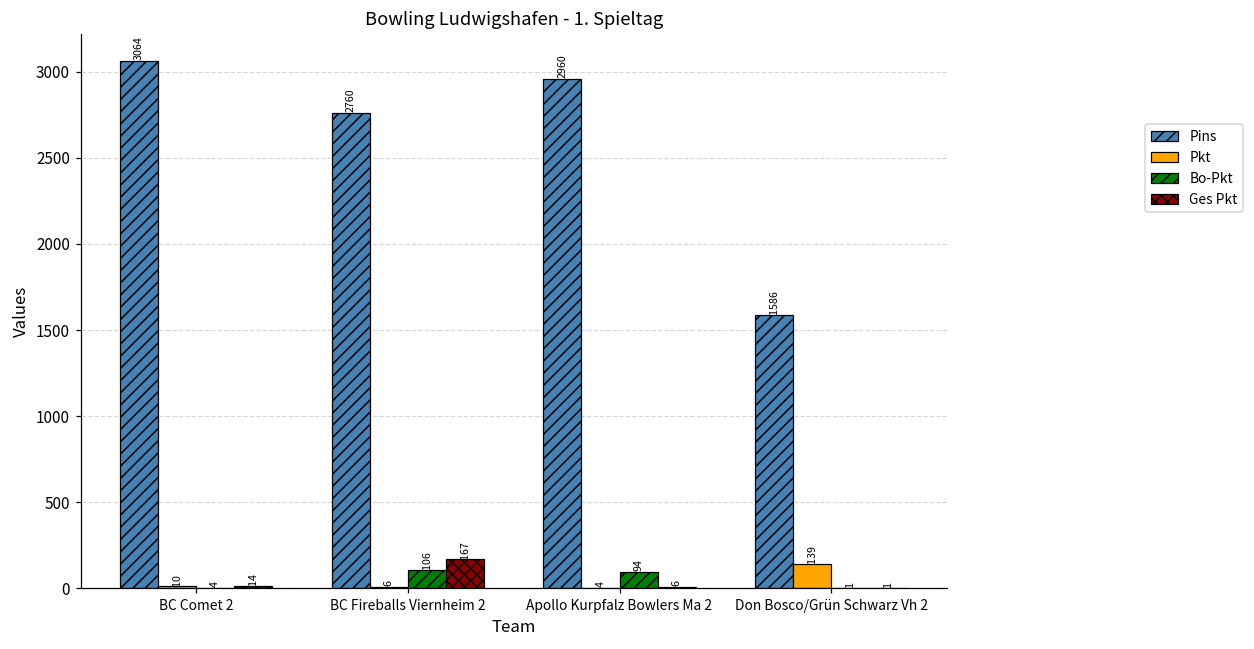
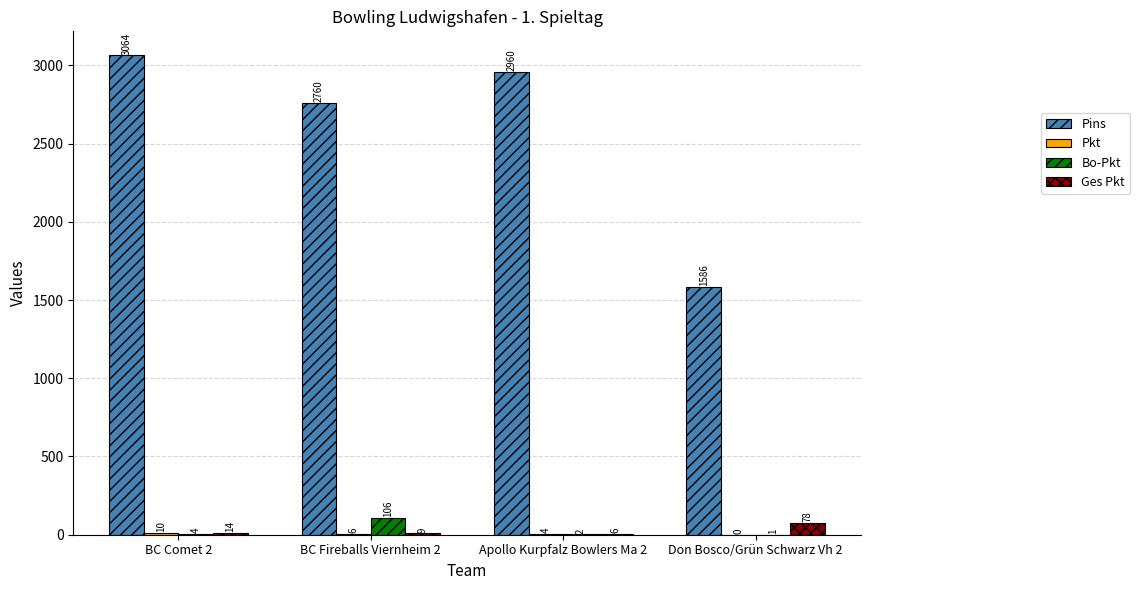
  {
    "Pins": {
      "BC Comet 2": 3064,
      "BC Fireballs Viernheim 2": 2760,
      "Apollo Kurpfalz Bowlers Ma 2": 2960,
      "Don Bosco/Grün Schwarz Vh 2": 1586
    },
    "Pkt": {
      "BC Comet 2": 10,
      "BC Fireballs Viernheim 2": 6,
      "Apollo Kurpfalz Bowlers Ma 2": 4,
-     "Don Bosco/Grün Schwarz Vh 2": 139
+     "Don Bosco/Grün Schwarz Vh 2": 0
    },
    "Bo-Pkt": {
      "BC Comet 2": 4,
      "BC Fireballs Viernheim 2": 106,
-     "Apollo Kurpfalz Bowlers Ma 2": 94,
+     "Apollo Kurpfalz Bowlers Ma 2": 2,
      "Don Bosco/Grün Schwarz Vh 2": 1
    },
    "Ges Pkt": {
      "BC Comet 2": 14,
-     "BC Fireballs Viernheim 2": 167,
+     "BC Fireballs Viernheim 2": 9,
      "Apollo Kurpfalz Bowlers Ma 2": 6,
-     "Don Bosco/Grün Schwarz Vh 2": 1
+     "Don Bosco/Grün Schwarz Vh 2": 78
    }
  }
